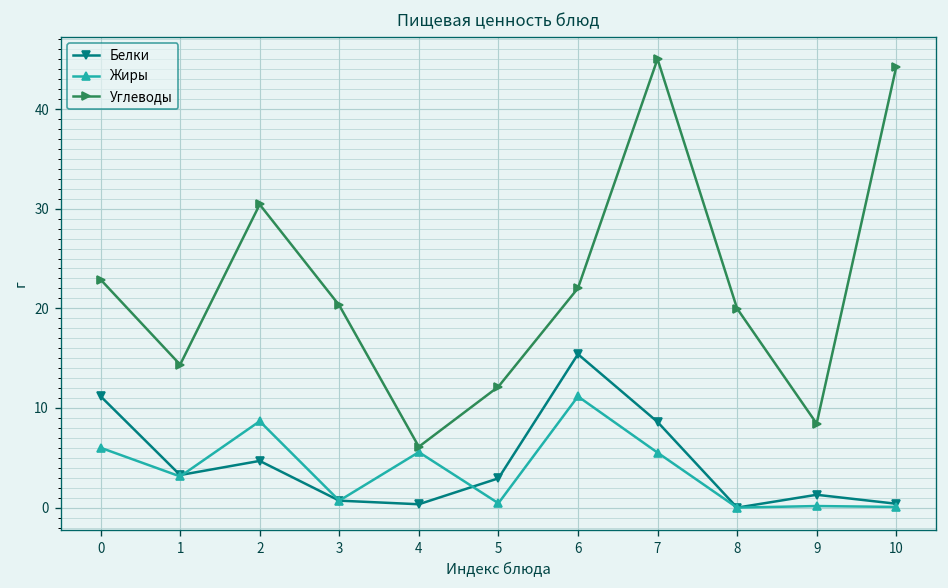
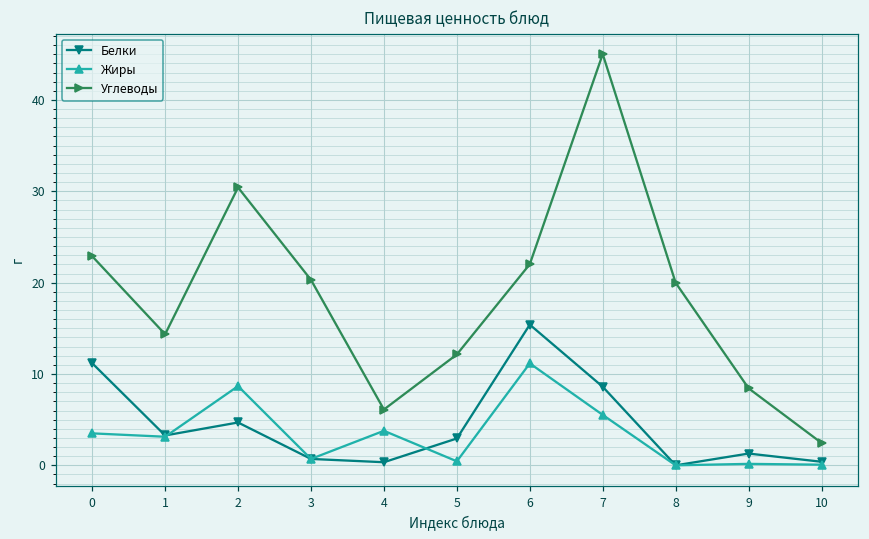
  {
    "Белки": {
      "0": 11,
      "2": 5,
      "4": 0,
      "5": 3,
      "6": 15,
      "7": 9,
      "9": 1,
      "10": 0
    },
    "Жиры": {
-     "0": 6,
+     "0": 4,
      "2": 9,
-     "4": 6,
+     "4": 4,
      "5": 0,
      "6": 11,
      "7": 6,
      "9": 0,
      "10": 0
    },
    "Углеводы": {
      "0": 23,
      "1": 14,
      "2": 30,
      "3": 20,
      "4": 6,
      "5": 12,
      "6": 22,
      "7": 45,
      "8": 20,
      "9": 8,
-     "10": 44
+     "10": 2
    }
  }
